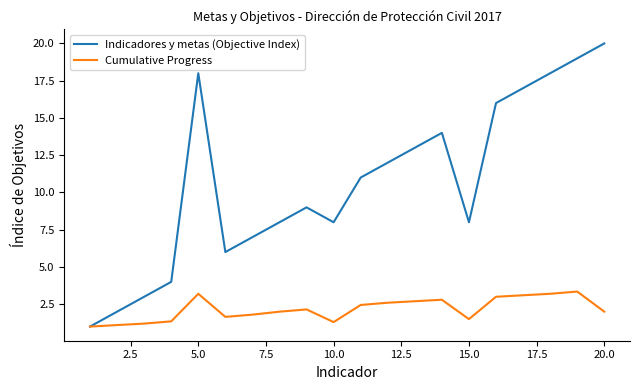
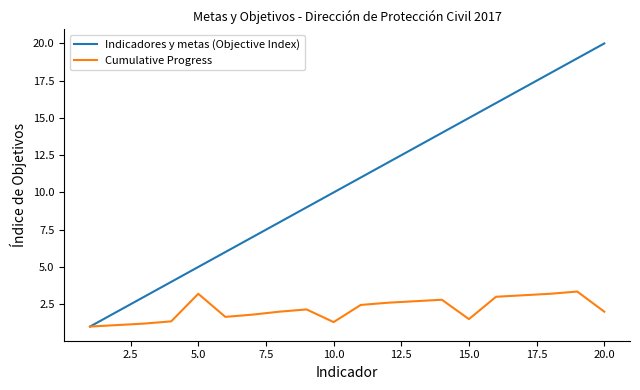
  {
    "Indicadores y metas (Objective Index)": {
-     "5.0": 18,
-     "10.0": 8,
-     "15.0": 8,
+     "5.0": 5,
+     "10.0": 10,
+     "15.0": 15,
      "20.0": 20
    },
    "Cumulative Progress": {
      "5.0": 3.2,
      "10.0": 1.3,
      "15.0": 1.5,
      "20.0": 2
    }
  }
